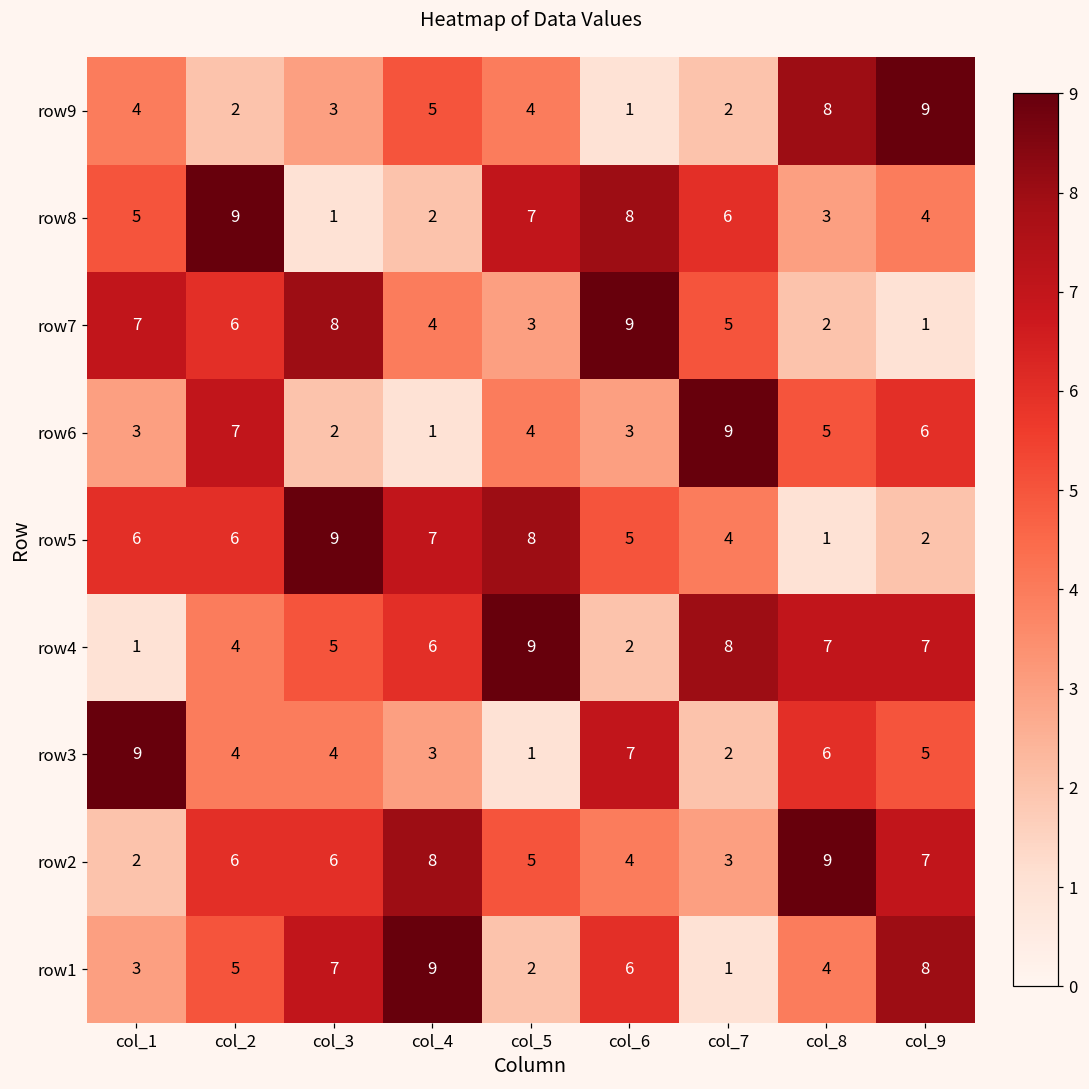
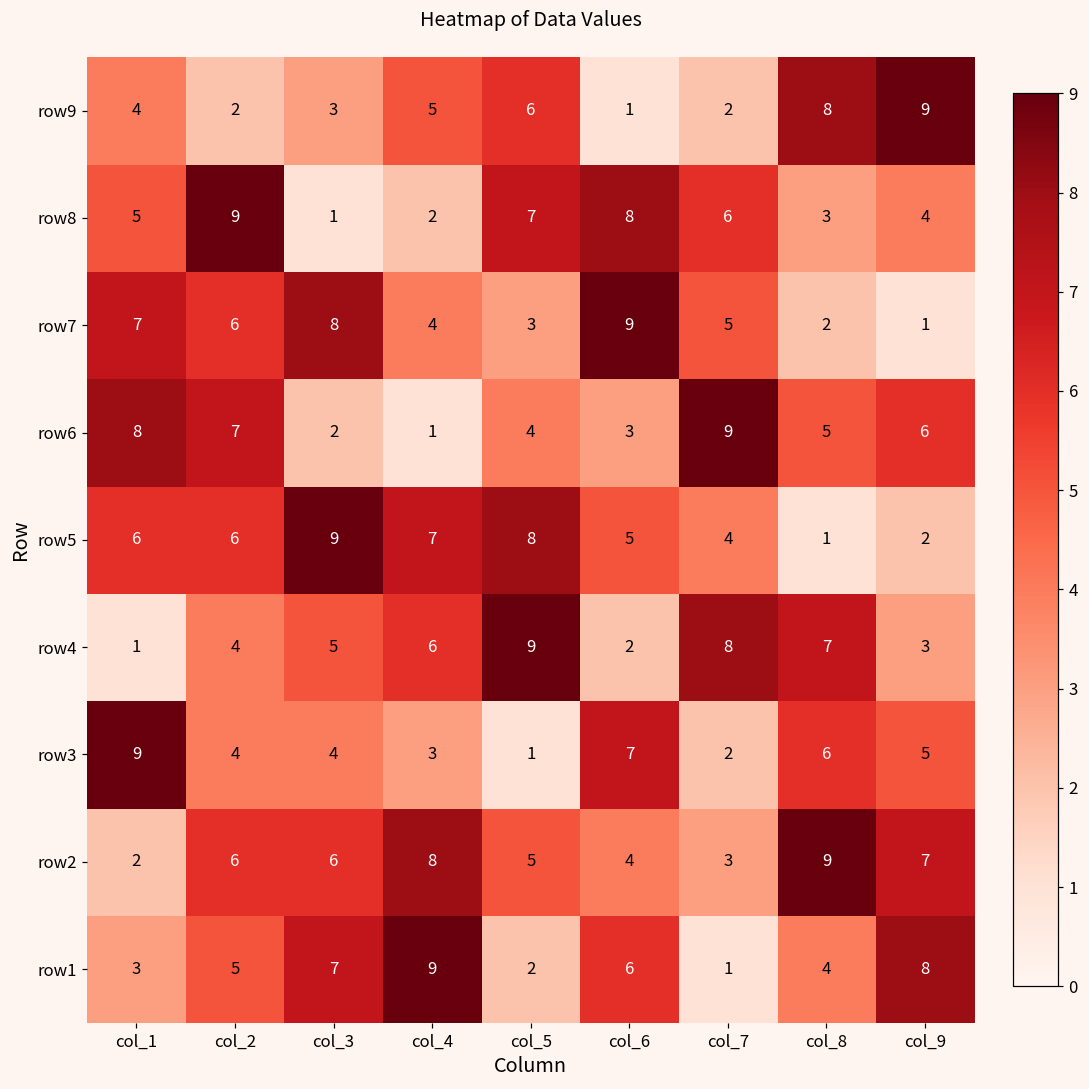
  {
    "row9": {
      "col_1": 4,
      "col_2": 2,
      "col_3": 3,
      "col_4": 5,
-     "col_5": 4,
+     "col_5": 6,
      "col_6": 1,
      "col_7": 2,
      "col_8": 8,
      "col_9": 9
    },
    "row8": {
      "col_1": 5,
      "col_2": 9,
      "col_3": 1,
      "col_4": 2,
      "col_5": 7,
      "col_6": 8,
      "col_7": 6,
      "col_8": 3,
      "col_9": 4
    },
    "row7": {
      "col_1": 7,
      "col_2": 6,
      "col_3": 8,
      "col_4": 4,
      "col_5": 3,
      "col_6": 9,
      "col_7": 5,
      "col_8": 2,
      "col_9": 1
    },
    "row6": {
-     "col_1": 3,
+     "col_1": 8,
      "col_2": 7,
      "col_3": 2,
      "col_4": 1,
      "col_5": 4,
      "col_6": 3,
      "col_7": 9,
      "col_8": 5,
      "col_9": 6
    },
    "row5": {
      "col_1": 6,
      "col_2": 6,
      "col_3": 9,
      "col_4": 7,
      "col_5": 8,
      "col_6": 5,
      "col_7": 4,
      "col_8": 1,
      "col_9": 2
    },
    "row4": {
      "col_1": 1,
      "col_2": 4,
      "col_3": 5,
      "col_4": 6,
      "col_5": 9,
      "col_6": 2,
      "col_7": 8,
      "col_8": 7,
-     "col_9": 7
+     "col_9": 3
    },
    "row3": {
      "col_1": 9,
      "col_2": 4,
      "col_3": 4,
      "col_4": 3,
      "col_5": 1,
      "col_6": 7,
      "col_7": 2,
      "col_8": 6,
      "col_9": 5
    },
    "row2": {
      "col_1": 2,
      "col_2": 6,
      "col_3": 6,
      "col_4": 8,
      "col_5": 5,
      "col_6": 4,
      "col_7": 3,
      "col_8": 9,
      "col_9": 7
    },
    "row1": {
      "col_1": 3,
      "col_2": 5,
      "col_3": 7,
      "col_4": 9,
      "col_5": 2,
      "col_6": 6,
      "col_7": 1,
      "col_8": 4,
      "col_9": 8
    }
  }
